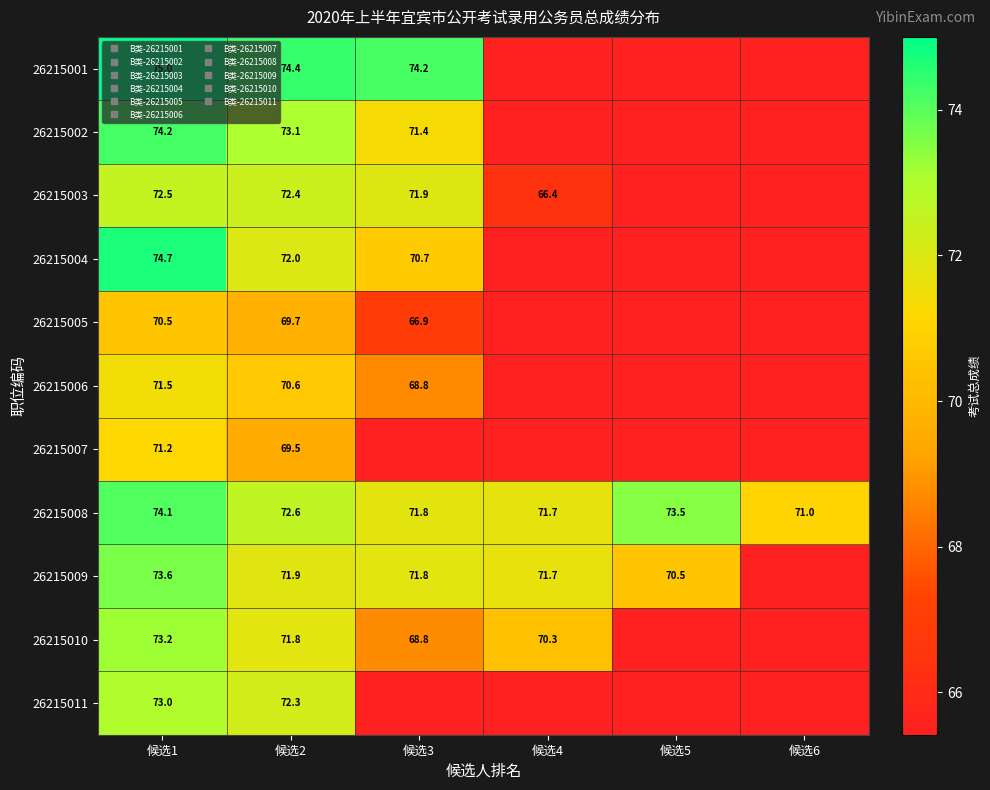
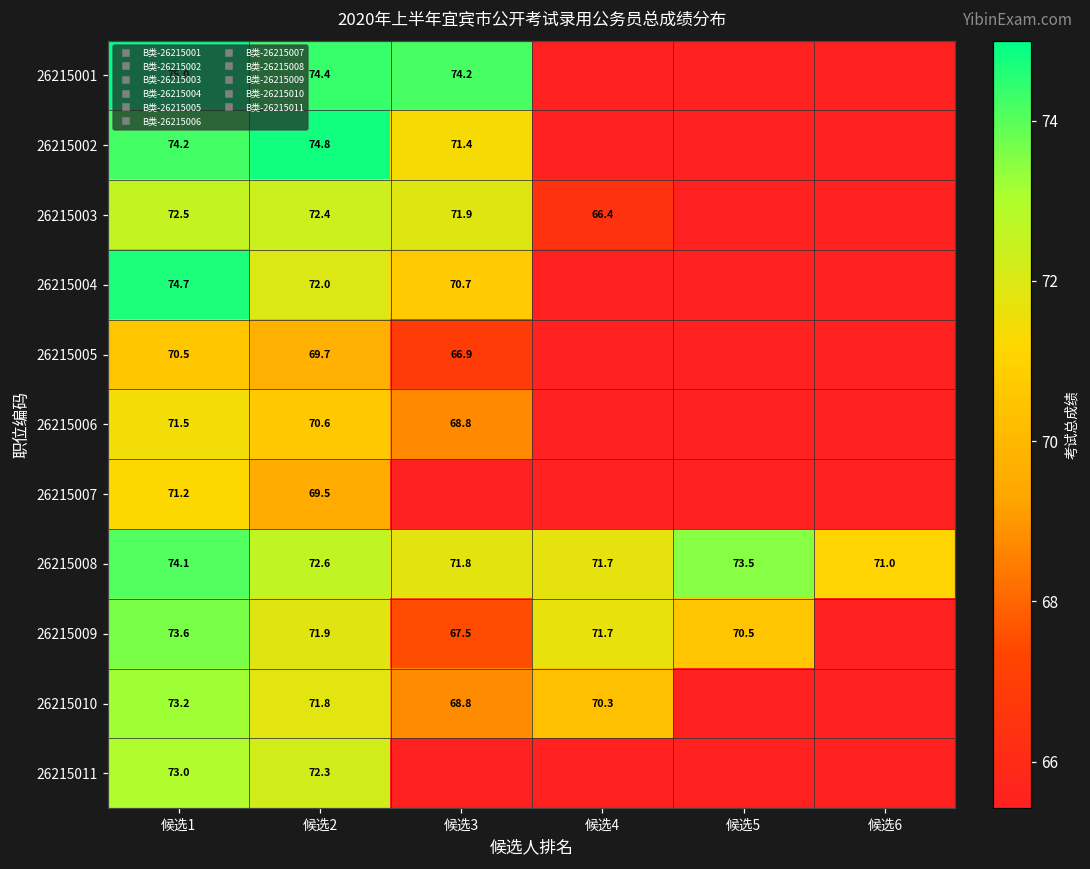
  {
    "26215001": {
      "候选2": 74.4,
      "候选3": 74.2
    },
    "26215002": {
      "候选1": 74.2,
-     "候选2": 73.1,
+     "候选2": 74.8,
      "候选3": 71.4
    },
    "26215003": {
      "候选1": 72.5,
      "候选2": 72.4,
      "候选3": 71.9,
      "候选4": 66.4
    },
    "26215004": {
      "候选1": 74.7,
      "候选2": 72.0,
      "候选3": 70.7
    },
    "26215005": {
      "候选1": 70.5,
      "候选2": 69.7,
      "候选3": 66.9
    },
    "26215006": {
      "候选1": 71.5,
      "候选2": 70.6,
      "候选3": 68.8
    },
    "26215007": {
      "候选1": 71.2,
      "候选2": 69.5
    },
    "26215008": {
      "候选1": 74.1,
      "候选2": 72.6,
      "候选3": 71.8,
      "候选4": 71.7,
      "候选5": 73.5,
      "候选6": 71.0
    },
    "26215009": {
      "候选1": 73.6,
      "候选2": 71.9,
-     "候选3": 71.8,
+     "候选3": 67.5,
      "候选4": 71.7,
      "候选5": 70.5
    },
    "26215010": {
      "候选1": 73.2,
      "候选2": 71.8,
      "候选3": 68.8,
      "候选4": 70.3
    },
    "26215011": {
      "候选1": 73.0,
      "候选2": 72.3
    }
  }
